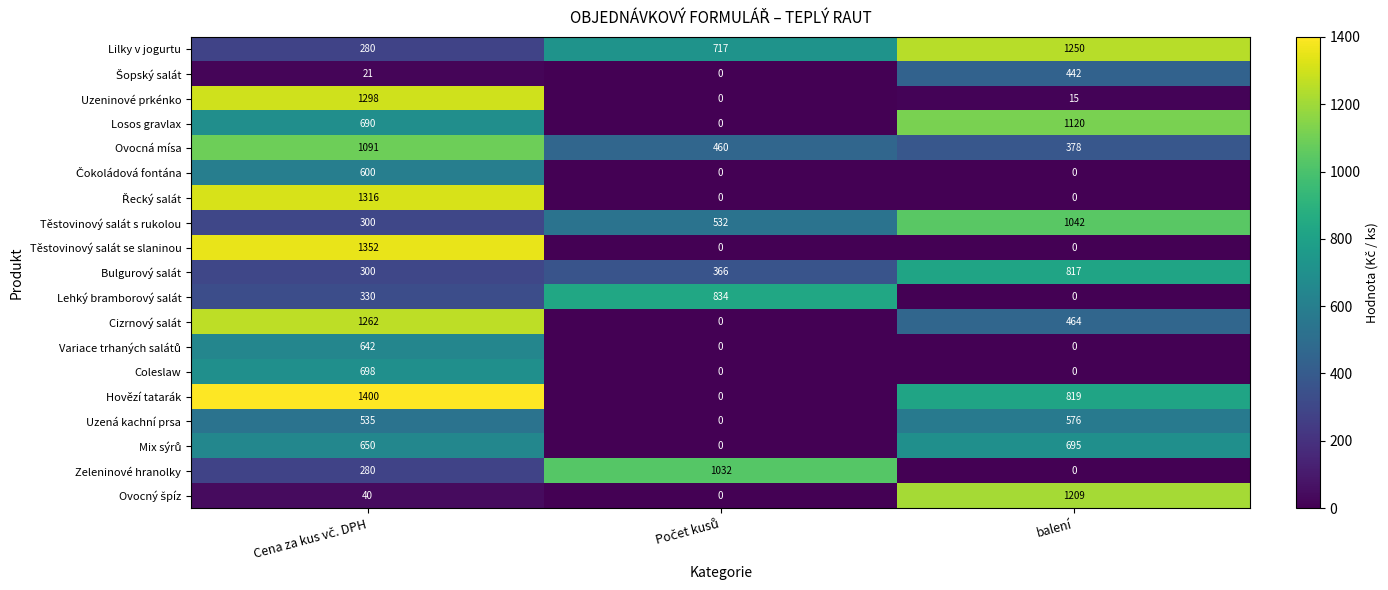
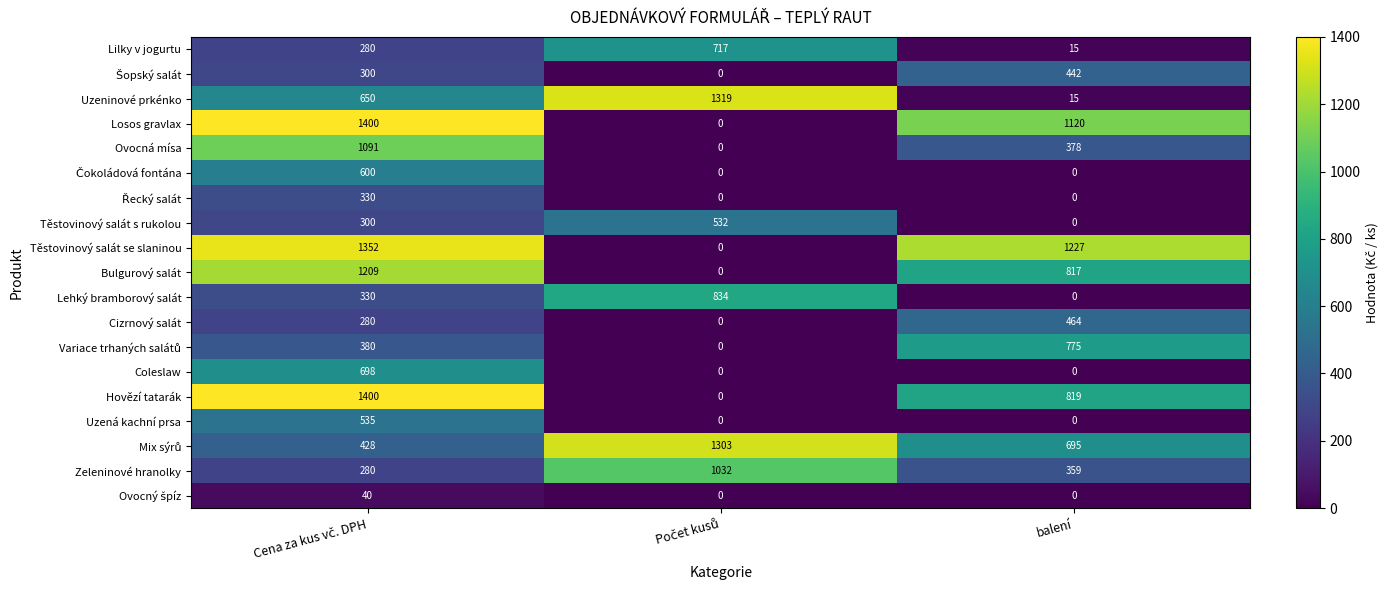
  {
    "Lilky v jogurtu": {
      "Cena za kus vč. DPH": 280,
      "Počet kusů": 717,
-     "balení": 1250
+     "balení": 15
    },
    "Šopský salát": {
-     "Cena za kus vč. DPH": 21,
+     "Cena za kus vč. DPH": 300,
      "Počet kusů": 0,
      "balení": 442
    },
    "Uzeninové prkénko": {
-     "Cena za kus vč. DPH": 1298,
-     "Počet kusů": 0,
+     "Cena za kus vč. DPH": 650,
+     "Počet kusů": 1319,
      "balení": 15
    },
    "Losos gravlax": {
-     "Cena za kus vč. DPH": 690,
+     "Cena za kus vč. DPH": 1400,
      "Počet kusů": 0,
      "balení": 1120
    },
    "Ovocná mísa": {
      "Cena za kus vč. DPH": 1091,
-     "Počet kusů": 460,
+     "Počet kusů": 0,
      "balení": 378
    },
    "Čokoládová fontána": {
      "Cena za kus vč. DPH": 600,
      "Počet kusů": 0,
      "balení": 0
    },
    "Řecký salát": {
-     "Cena za kus vč. DPH": 1316,
+     "Cena za kus vč. DPH": 330,
      "Počet kusů": 0,
      "balení": 0
    },
    "Těstovinový salát s rukolou": {
      "Cena za kus vč. DPH": 300,
      "Počet kusů": 532,
-     "balení": 1042
+     "balení": 0
    },
    "Těstovinový salát se slaninou": {
      "Cena za kus vč. DPH": 1352,
      "Počet kusů": 0,
-     "balení": 0
+     "balení": 1227
    },
    "Bulgurový salát": {
-     "Cena za kus vč. DPH": 300,
-     "Počet kusů": 366,
+     "Cena za kus vč. DPH": 1209,
+     "Počet kusů": 0,
      "balení": 817
    },
    "Lehký bramborový salát": {
      "Cena za kus vč. DPH": 330,
      "Počet kusů": 834,
      "balení": 0
    },
    "Cizrnový salát": {
-     "Cena za kus vč. DPH": 1262,
+     "Cena za kus vč. DPH": 280,
      "Počet kusů": 0,
      "balení": 464
    },
    "Variace trhaných salátů": {
-     "Cena za kus vč. DPH": 642,
+     "Cena za kus vč. DPH": 380,
      "Počet kusů": 0,
-     "balení": 0
+     "balení": 775
    },
    "Coleslaw": {
      "Cena za kus vč. DPH": 698,
      "Počet kusů": 0,
      "balení": 0
    },
    "Hovězí tatarák": {
      "Cena za kus vč. DPH": 1400,
      "Počet kusů": 0,
      "balení": 819
    },
    "Uzená kachní prsa": {
      "Cena za kus vč. DPH": 535,
      "Počet kusů": 0,
-     "balení": 576
+     "balení": 0
    },
    "Mix sýrů": {
-     "Cena za kus vč. DPH": 650,
-     "Počet kusů": 0,
+     "Cena za kus vč. DPH": 428,
+     "Počet kusů": 1303,
      "balení": 695
    },
    "Zeleninové hranolky": {
      "Cena za kus vč. DPH": 280,
      "Počet kusů": 1032,
-     "balení": 0
+     "balení": 359
    },
    "Ovocný špíz": {
      "Cena za kus vč. DPH": 40,
      "Počet kusů": 0,
-     "balení": 1209
+     "balení": 0
    }
  }
